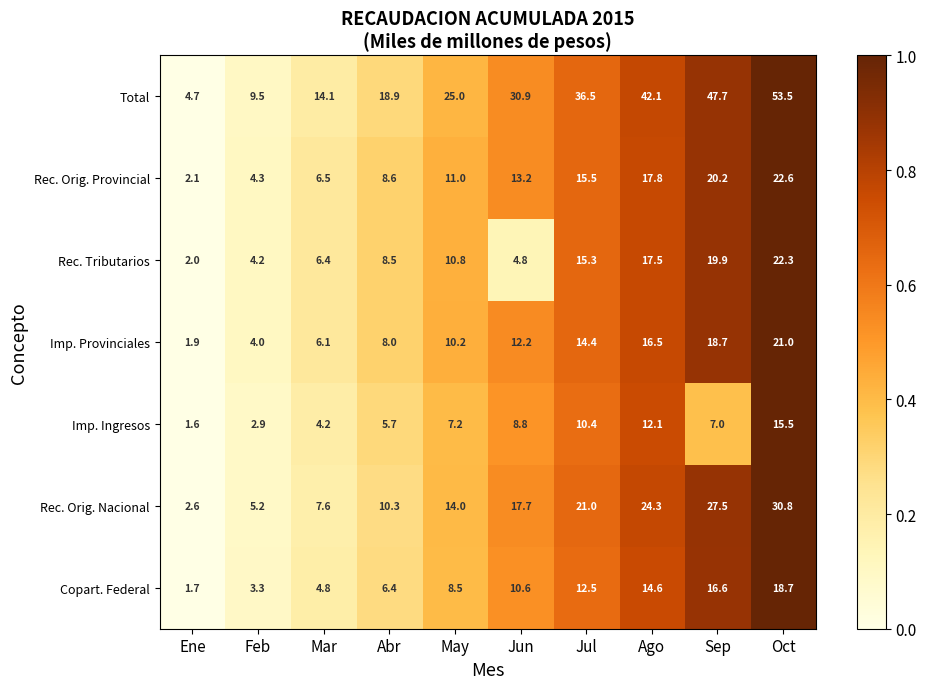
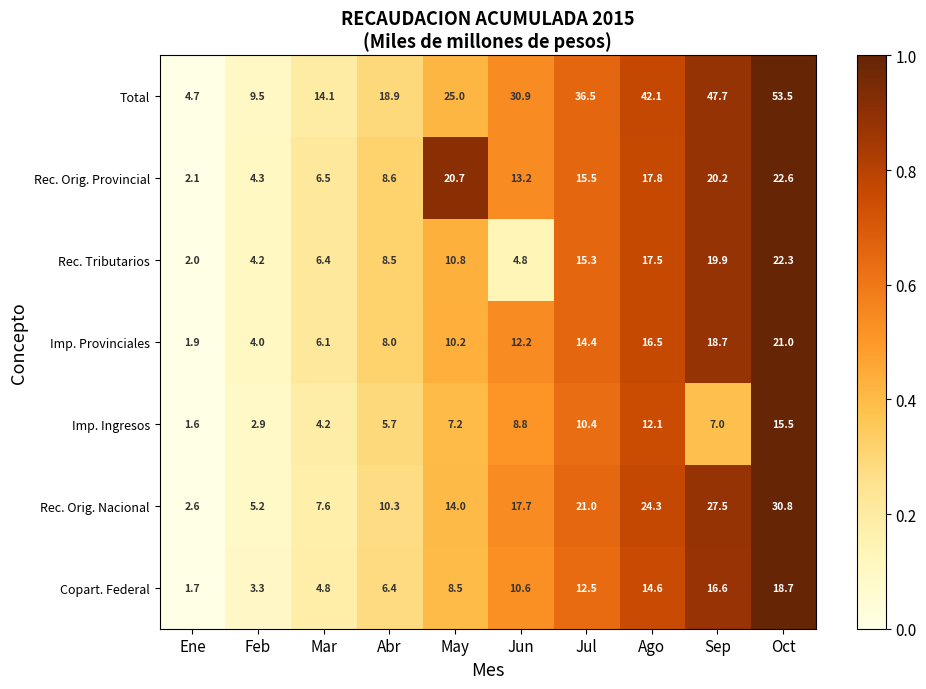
  {
    "Total": {
      "Ene": 4.7,
      "Feb": 9.5,
      "Mar": 14.1,
      "Abr": 18.9,
      "May": 25.0,
      "Jun": 30.9,
      "Jul": 36.5,
      "Ago": 42.1,
      "Sep": 47.7,
      "Oct": 53.5
    },
    "Rec. Orig. Provincial": {
      "Ene": 2.1,
      "Feb": 4.3,
      "Mar": 6.5,
      "Abr": 8.6,
-     "May": 11.0,
+     "May": 20.7,
      "Jun": 13.2,
      "Jul": 15.5,
      "Ago": 17.8,
      "Sep": 20.2,
      "Oct": 22.6
    },
    "Rec. Tributarios": {
      "Ene": 2.0,
      "Feb": 4.2,
      "Mar": 6.4,
      "Abr": 8.5,
      "May": 10.8,
      "Jun": 4.8,
      "Jul": 15.3,
      "Ago": 17.5,
      "Sep": 19.9,
      "Oct": 22.3
    },
    "Imp. Provinciales": {
      "Ene": 1.9,
      "Feb": 4.0,
      "Mar": 6.1,
      "Abr": 8.0,
      "May": 10.2,
      "Jun": 12.2,
      "Jul": 14.4,
      "Ago": 16.5,
      "Sep": 18.7,
      "Oct": 21.0
    },
    "Imp. Ingresos": {
      "Ene": 1.6,
      "Feb": 2.9,
      "Mar": 4.2,
      "Abr": 5.7,
      "May": 7.2,
      "Jun": 8.8,
      "Jul": 10.4,
      "Ago": 12.1,
      "Sep": 7.0,
      "Oct": 15.5
    },
    "Rec. Orig. Nacional": {
      "Ene": 2.6,
      "Feb": 5.2,
      "Mar": 7.6,
      "Abr": 10.3,
      "May": 14.0,
      "Jun": 17.7,
      "Jul": 21.0,
      "Ago": 24.3,
      "Sep": 27.5,
      "Oct": 30.8
    },
    "Copart. Federal": {
      "Ene": 1.7,
      "Feb": 3.3,
      "Mar": 4.8,
      "Abr": 6.4,
      "May": 8.5,
      "Jun": 10.6,
      "Jul": 12.5,
      "Ago": 14.6,
      "Sep": 16.6,
      "Oct": 18.7
    }
  }
